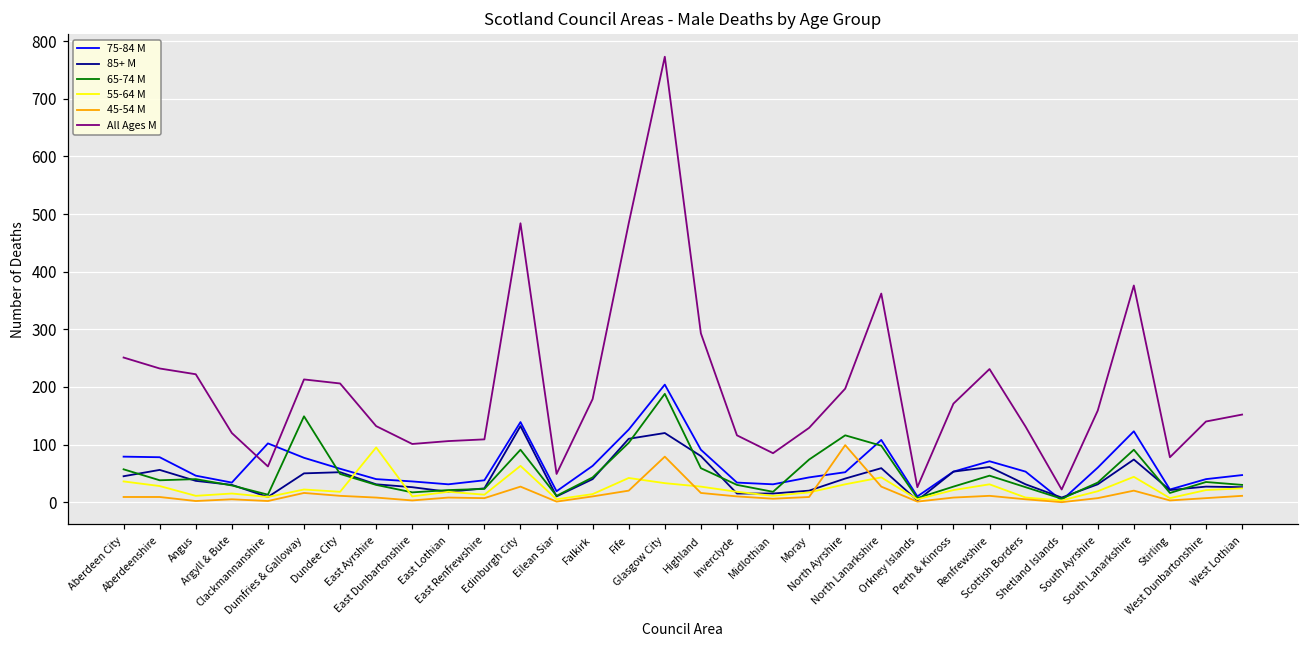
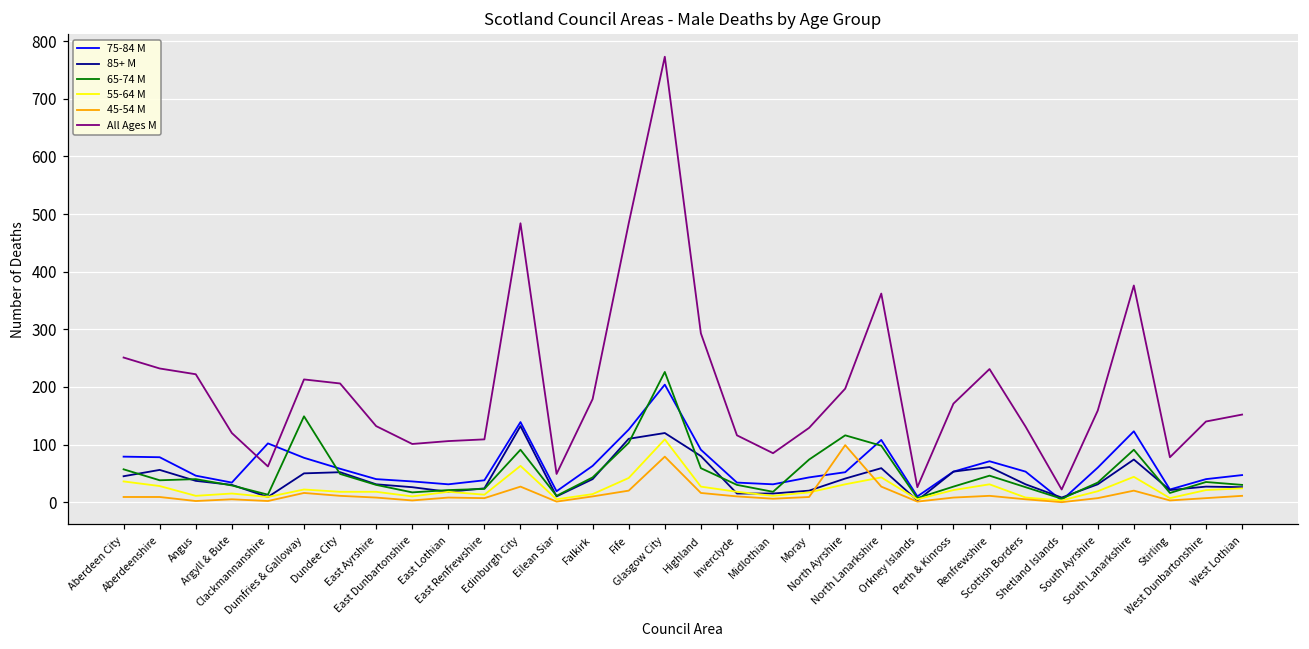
  {
    "75-84 M": {
      "Aberdeen City": 80,
      "Aberdeenshire": 80,
      "Angus": 50,
      "Clackmannanshire": 100,
      "Dumfries & Galloway": 80,
      "Dundee City": 60,
      "East Ayrshire": 40,
      "East Dunbartonshire": 40,
      "East Lothian": 30,
      "East Renfrewshire": 40,
      "Edinburgh City": 140,
      "Eilean Siar": 20,
      "Falkirk": 60,
      "Fife": 130,
      "Glasgow City": 200,
      "Highland": 90,
      "Midlothian": 30,
      "Moray": 40,
      "North Ayrshire": 50,
      "North Lanarkshire": 110,
      "Renfrewshire": 70,
      "Scottish Borders": 50,
      "South Ayrshire": 60,
      "South Lanarkshire": 120,
      "West Dunbartonshire": 40,
      "West Lothian": 50
    },
    "85+ M": {
      "Aberdeen City": 50,
      "Aberdeenshire": 60,
      "Dumfries & Galloway": 50,
      "East Dunbartonshire": 30,
      "Edinburgh City": 130,
      "Fife": 110,
      "Glasgow City": 120,
      "Highland": 80,
      "North Ayrshire": 40,
      "North Lanarkshire": 60,
      "Renfrewshire": 60,
      "Scottish Borders": 30,
      "South Lanarkshire": 70,
      "West Dunbartonshire": 30
    },
    "65-74 M": {
      "Aberdeen City": 60,
      "Aberdeenshire": 40,
      "Dumfries & Galloway": 150,
      "East Dunbartonshire": 20,
      "Edinburgh City": 90,
      "Fife": 100,
-     "Glasgow City": 190,
+     "Glasgow City": 230,
      "Highland": 60,
      "Moray": 70,
      "North Ayrshire": 120,
      "North Lanarkshire": 100,
      "Perth & Kinross": 30,
      "Renfrewshire": 50,
      "Scottish Borders": 30,
      "South Lanarkshire": 90,
      "Stirling": 20,
      "West Dunbartonshire": 40
    },
    "55-64 M": {
      "Aberdeen City": 40,
      "Aberdeenshire": 30,
      "Angus": 10,
      "Argyll & Bute": 20,
      "Dumfries & Galloway": 20,
      "Dundee City": 20,
-     "East Ayrshire": 100,
+     "East Ayrshire": 20,
      "East Dunbartonshire": 10,
      "East Renfrewshire": 10,
      "Edinburgh City": 60,
      "Fife": 40,
-     "Glasgow City": 30,
+     "Glasgow City": 110,
      "Highland": 30,
      "North Ayrshire": 30,
      "North Lanarkshire": 40,
      "Perth & Kinross": 20,
      "Renfrewshire": 30,
      "South Ayrshire": 20,
      "South Lanarkshire": 40,
      "West Dunbartonshire": 20
    },
    "45-54 M": {
      "Aberdeen City": 10,
      "Aberdeenshire": 10,
      "Angus": 0,
      "Argyll & Bute": 10,
      "Clackmannanshire": 0,
      "Dumfries & Galloway": 20,
      "Dundee City": 10,
      "East Ayrshire": 10,
      "East Dunbartonshire": 0,
      "East Lothian": 10,
      "East Renfrewshire": 10,
      "Edinburgh City": 30,
      "Fife": 20,
      "Glasgow City": 80,
      "Highland": 20,
      "Inverclyde": 10,
      "Midlothian": 10,
      "Moray": 10,
      "North Ayrshire": 100,
      "North Lanarkshire": 30,
      "Perth & Kinross": 10,
      "Renfrewshire": 10,
      "South Ayrshire": 10,
      "South Lanarkshire": 20,
      "West Dunbartonshire": 10,
      "West Lothian": 10
    },
    "All Ages M": {
      "Aberdeen City": 250,
      "Aberdeenshire": 230,
      "Angus": 220,
      "Argyll & Bute": 120,
      "Clackmannanshire": 60,
      "Dumfries & Galloway": 210,
      "Dundee City": 210,
      "East Ayrshire": 130,
      "East Dunbartonshire": 100,
      "East Lothian": 110,
      "East Renfrewshire": 110,
      "Edinburgh City": 480,
      "Eilean Siar": 50,
      "Falkirk": 180,
      "Fife": 480,
      "Glasgow City": 770,
      "Highland": 290,
      "Inverclyde": 120,
      "Midlothian": 90,
      "Moray": 130,
      "North Ayrshire": 200,
      "North Lanarkshire": 360,
      "Orkney Islands": 30,
      "Perth & Kinross": 170,
      "Renfrewshire": 230,
      "Scottish Borders": 130,
      "Shetland Islands": 20,
      "South Ayrshire": 160,
      "South Lanarkshire": 380,
      "Stirling": 80,
      "West Dunbartonshire": 140,
      "West Lothian": 150
    }
  }
